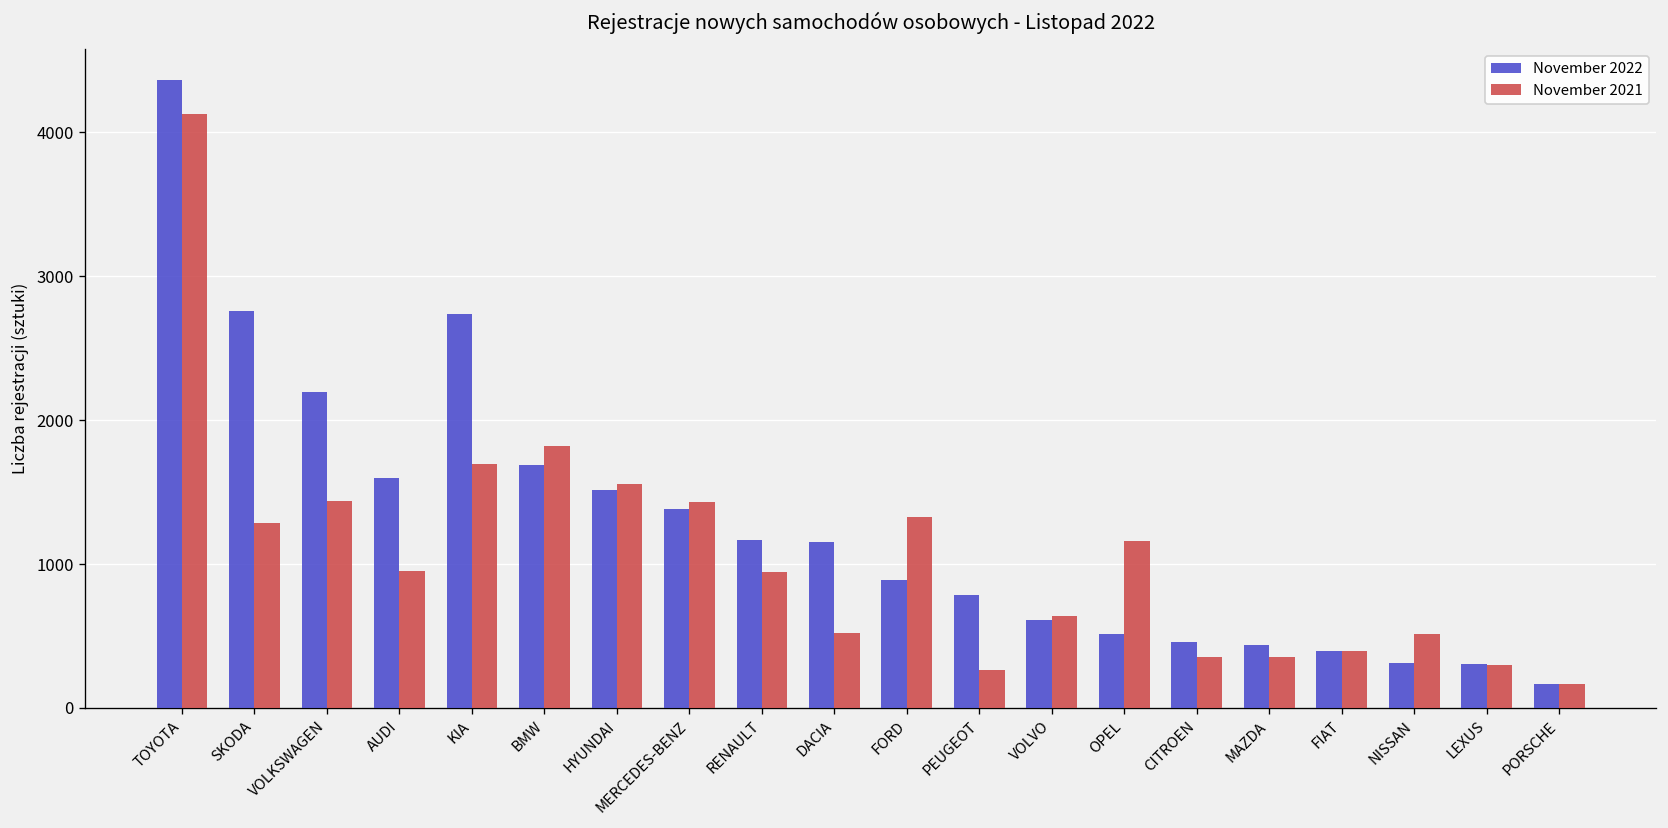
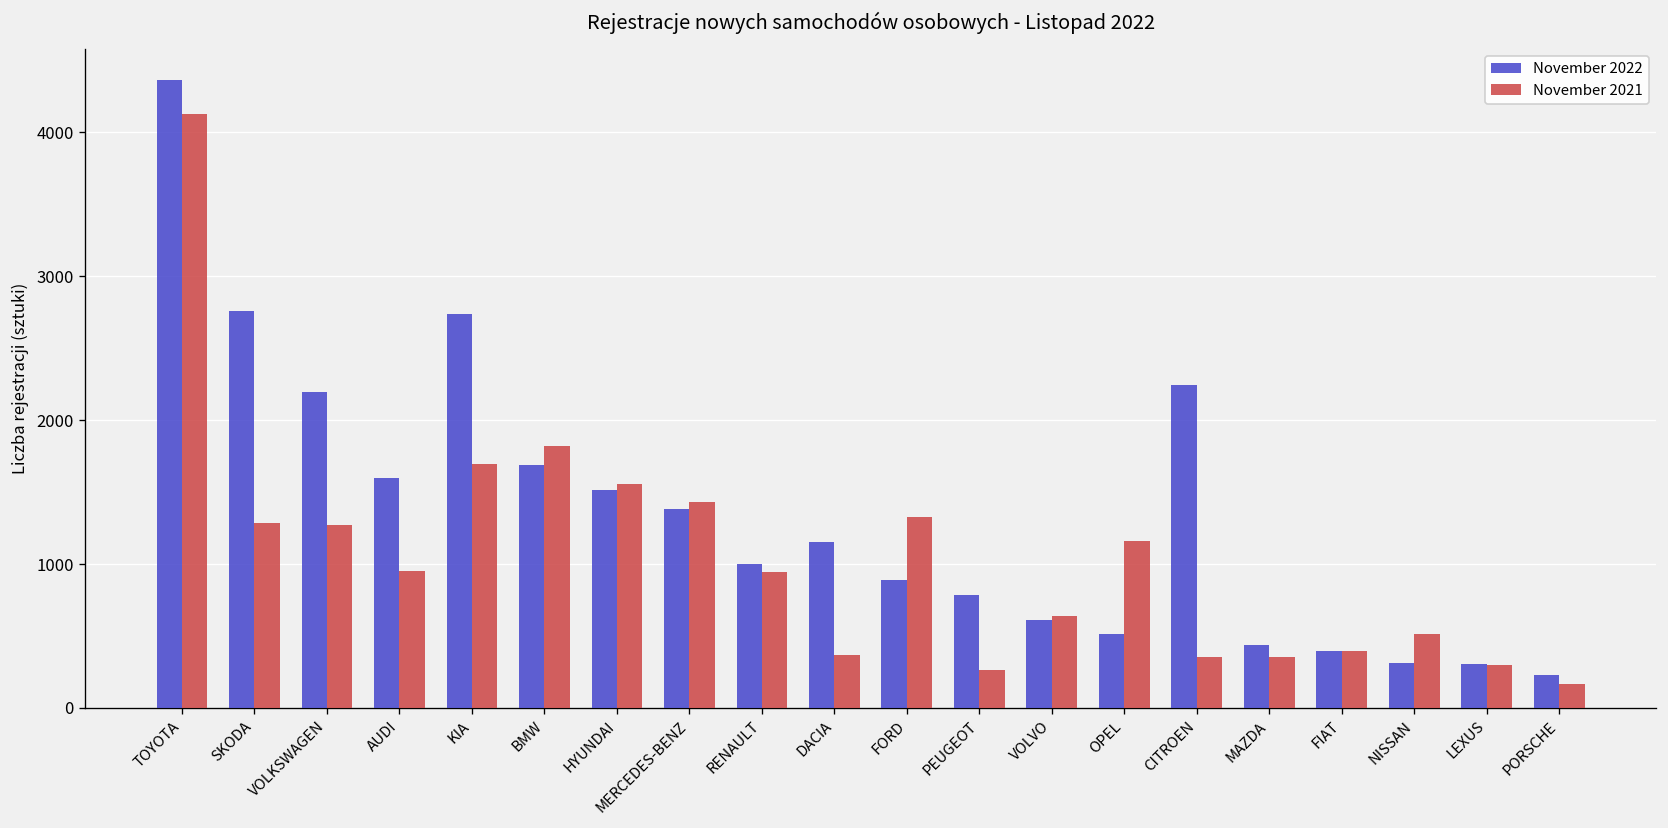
  {
    "November 2022": {
      "TOYOTA": 4360,
      "SKODA": 2760,
      "VOLKSWAGEN": 2200,
      "AUDI": 1600,
      "KIA": 2740,
      "BMW": 1690,
      "HYUNDAI": 1520,
      "MERCEDES-BENZ": 1380,
-     "RENAULT": 1170,
+     "RENAULT": 1000,
      "DACIA": 1150,
      "FORD": 890,
      "PEUGEOT": 780,
      "VOLVO": 610,
      "OPEL": 510,
-     "CITROEN": 460,
+     "CITROEN": 2250,
      "MAZDA": 440,
      "FIAT": 390,
      "NISSAN": 310,
      "LEXUS": 310,
-     "PORSCHE": 170
+     "PORSCHE": 230
    },
    "November 2021": {
      "TOYOTA": 4120,
      "SKODA": 1290,
-     "VOLKSWAGEN": 1440,
+     "VOLKSWAGEN": 1270,
      "AUDI": 950,
      "KIA": 1700,
      "BMW": 1820,
      "HYUNDAI": 1550,
      "MERCEDES-BENZ": 1430,
      "RENAULT": 940,
-     "DACIA": 520,
+     "DACIA": 370,
      "FORD": 1330,
      "PEUGEOT": 260,
      "VOLVO": 640,
      "OPEL": 1160,
      "CITROEN": 350,
      "MAZDA": 350,
      "FIAT": 400,
      "NISSAN": 520,
      "LEXUS": 300,
      "PORSCHE": 170
    }
  }
